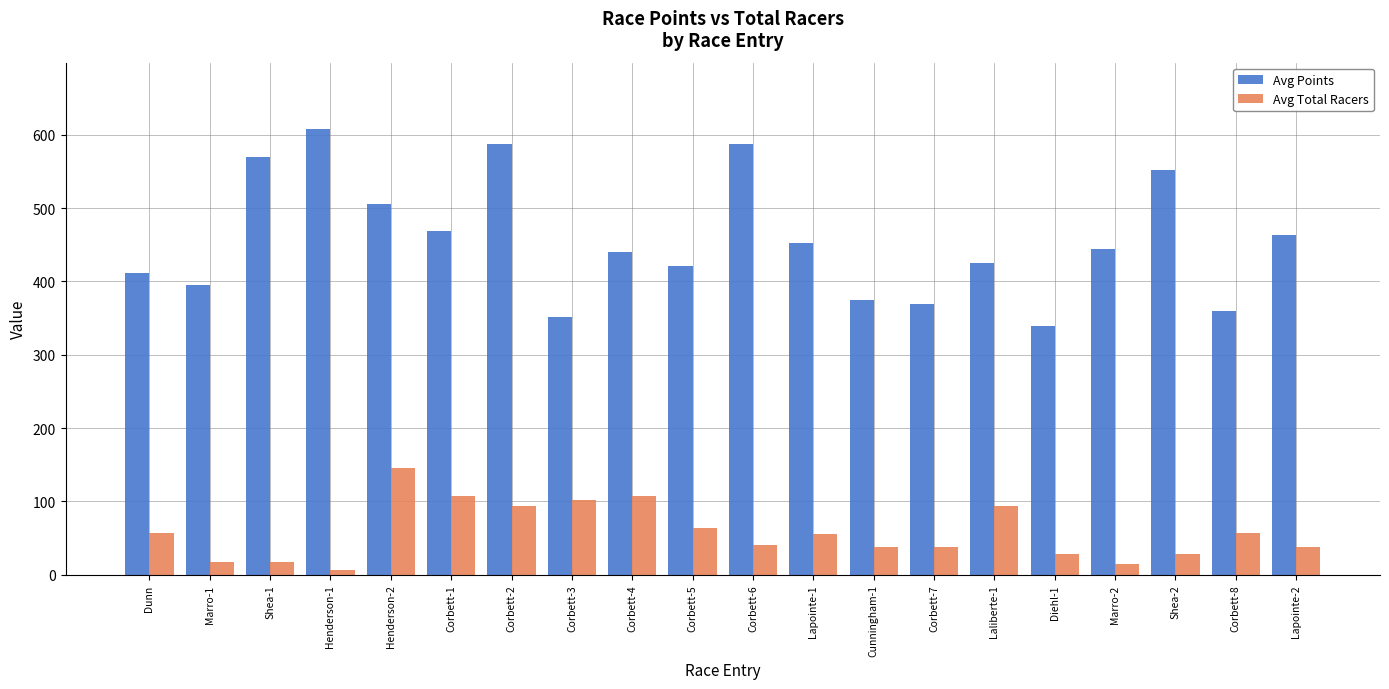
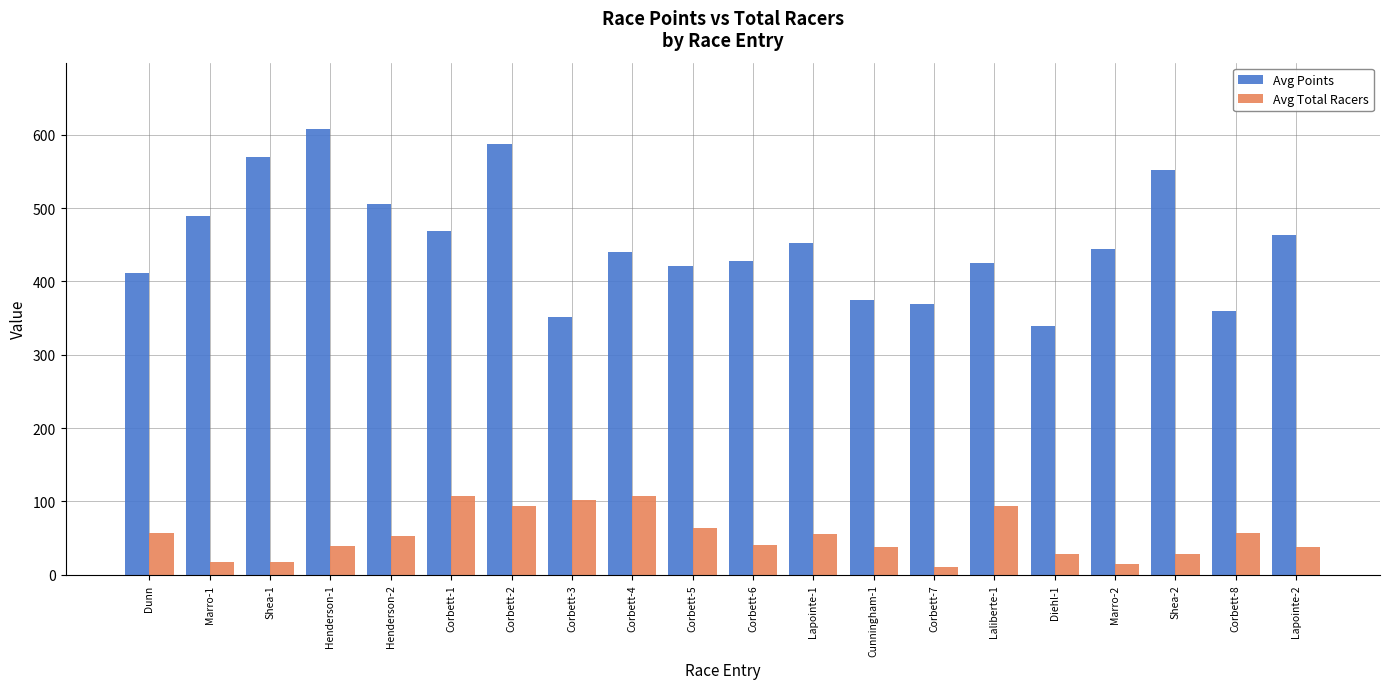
  {
    "Avg Points": {
      "Dunn": 410,
-     "Marro-1": 400,
+     "Marro-1": 490,
      "Shea-1": 570,
      "Henderson-1": 610,
      "Henderson-2": 510,
      "Corbett-1": 470,
      "Corbett-2": 590,
      "Corbett-3": 350,
      "Corbett-4": 440,
      "Corbett-5": 420,
-     "Corbett-6": 590,
+     "Corbett-6": 430,
      "Lapointe-1": 450,
      "Cunningham-1": 370,
      "Corbett-7": 370,
      "Laliberte-1": 430,
      "Diehl-1": 340,
      "Marro-2": 440,
      "Shea-2": 550,
      "Corbett-8": 360,
      "Lapointe-2": 460
    },
    "Avg Total Racers": {
      "Dunn": 60,
      "Marro-1": 20,
      "Shea-1": 20,
-     "Henderson-1": 10,
-     "Henderson-2": 150,
+     "Henderson-1": 40,
+     "Henderson-2": 50,
      "Corbett-1": 110,
      "Corbett-2": 90,
      "Corbett-3": 100,
      "Corbett-4": 110,
      "Corbett-5": 60,
      "Corbett-6": 40,
      "Lapointe-1": 60,
      "Cunningham-1": 40,
-     "Corbett-7": 40,
+     "Corbett-7": 10,
      "Laliberte-1": 90,
      "Diehl-1": 30,
      "Marro-2": 20,
      "Shea-2": 30,
      "Corbett-8": 60,
      "Lapointe-2": 40
    }
  }
